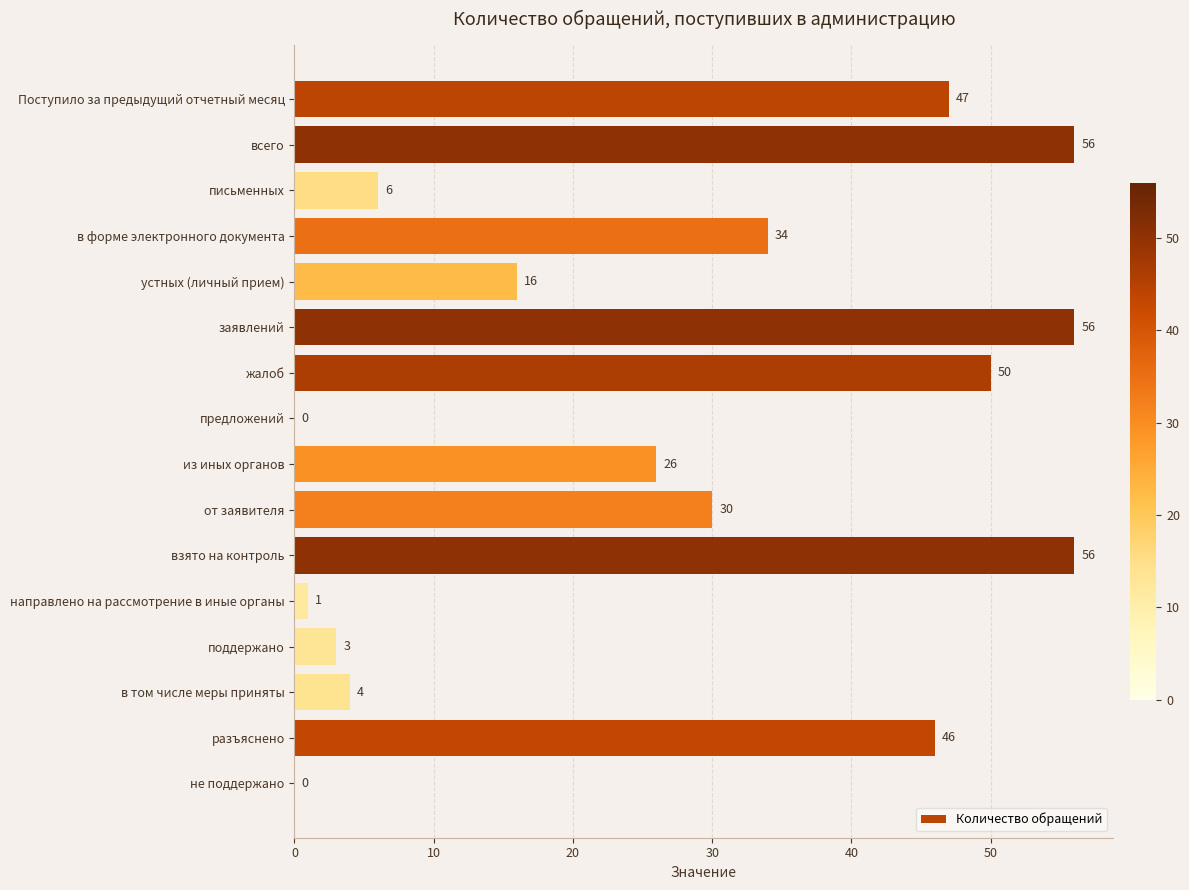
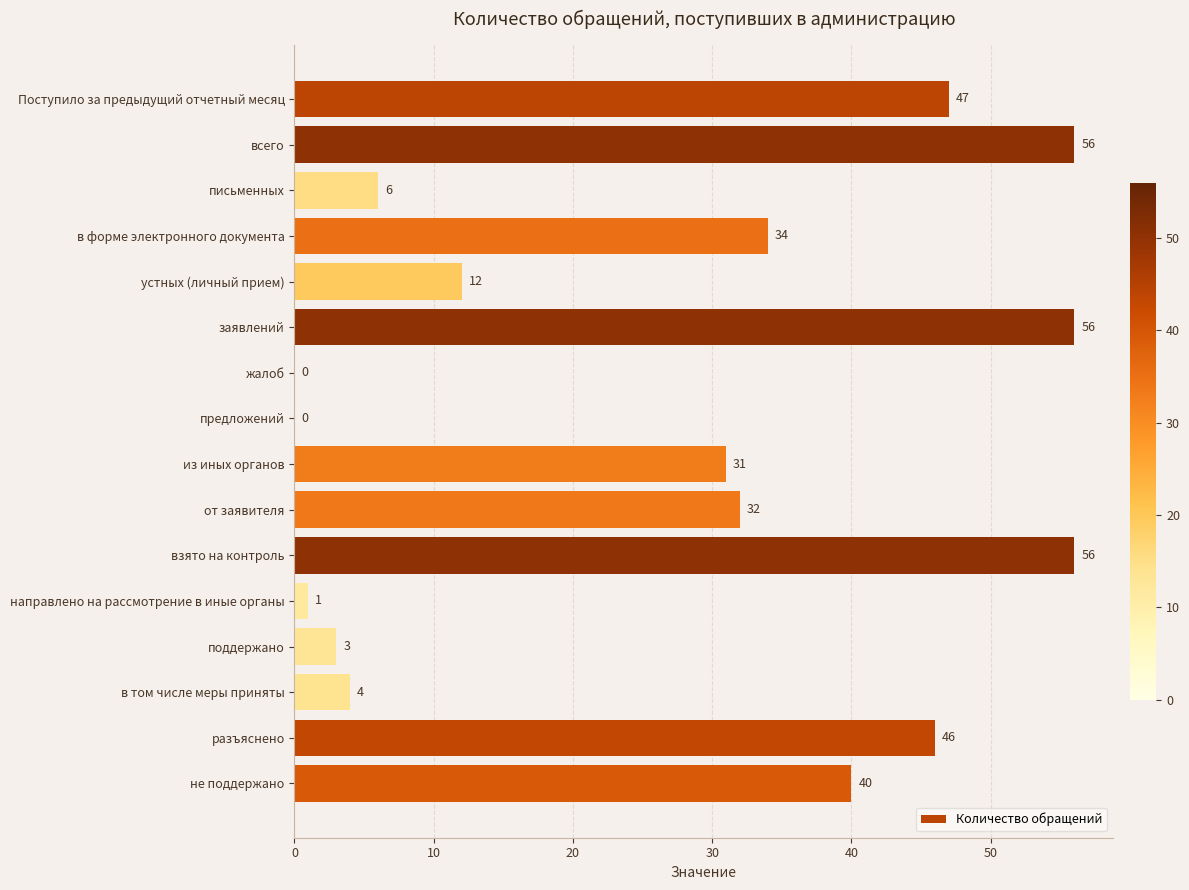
  {
    "Поступило за предыдущий отчетный месяц": 47,
    "всего": 56,
    "письменных": 6,
    "в форме электронного документа": 34,
-   "устных (личный прием)": 16,
+   "устных (личный прием)": 12,
    "заявлений": 56,
-   "жалоб": 50,
+   "жалоб": 0,
    "предложений": 0,
-   "из иных органов": 26,
-   "от заявителя": 30,
+   "из иных органов": 31,
+   "от заявителя": 32,
    "взято на контроль": 56,
    "направлено на рассмотрение в иные органы": 1,
    "поддержано": 3,
    "в том числе меры приняты": 4,
    "разъяснено": 46,
-   "не поддержано": 0
+   "не поддержано": 40
  }
